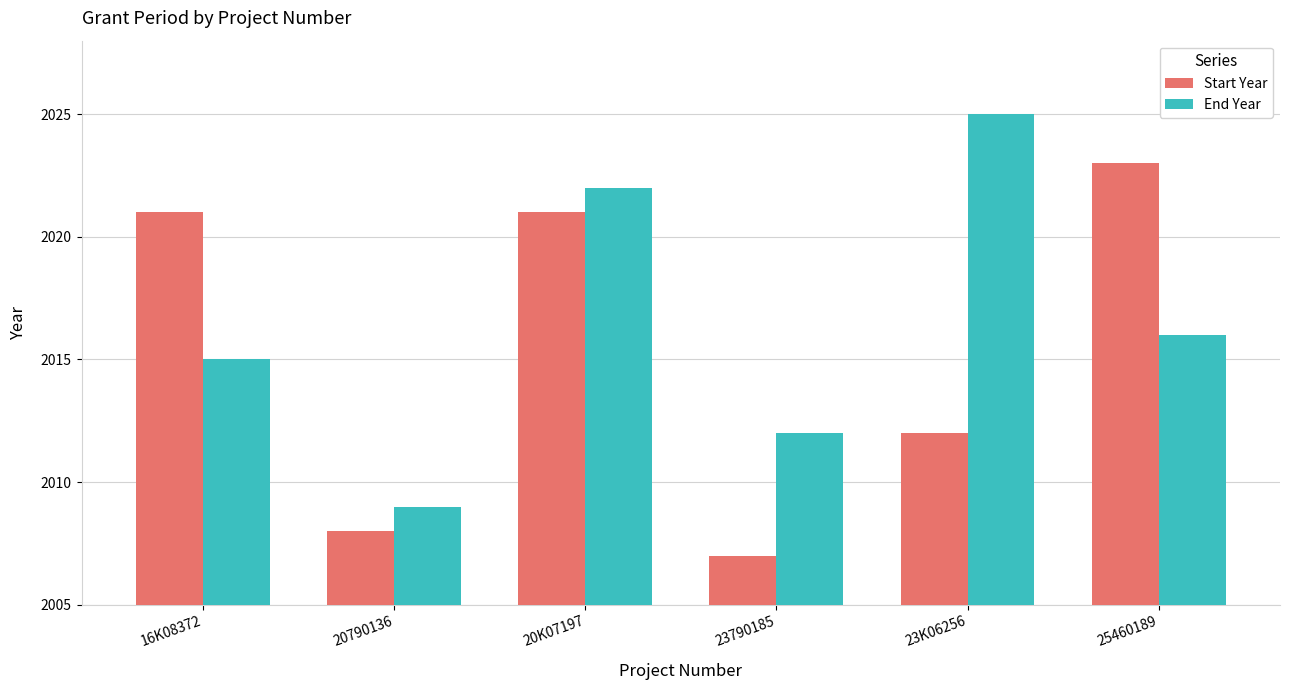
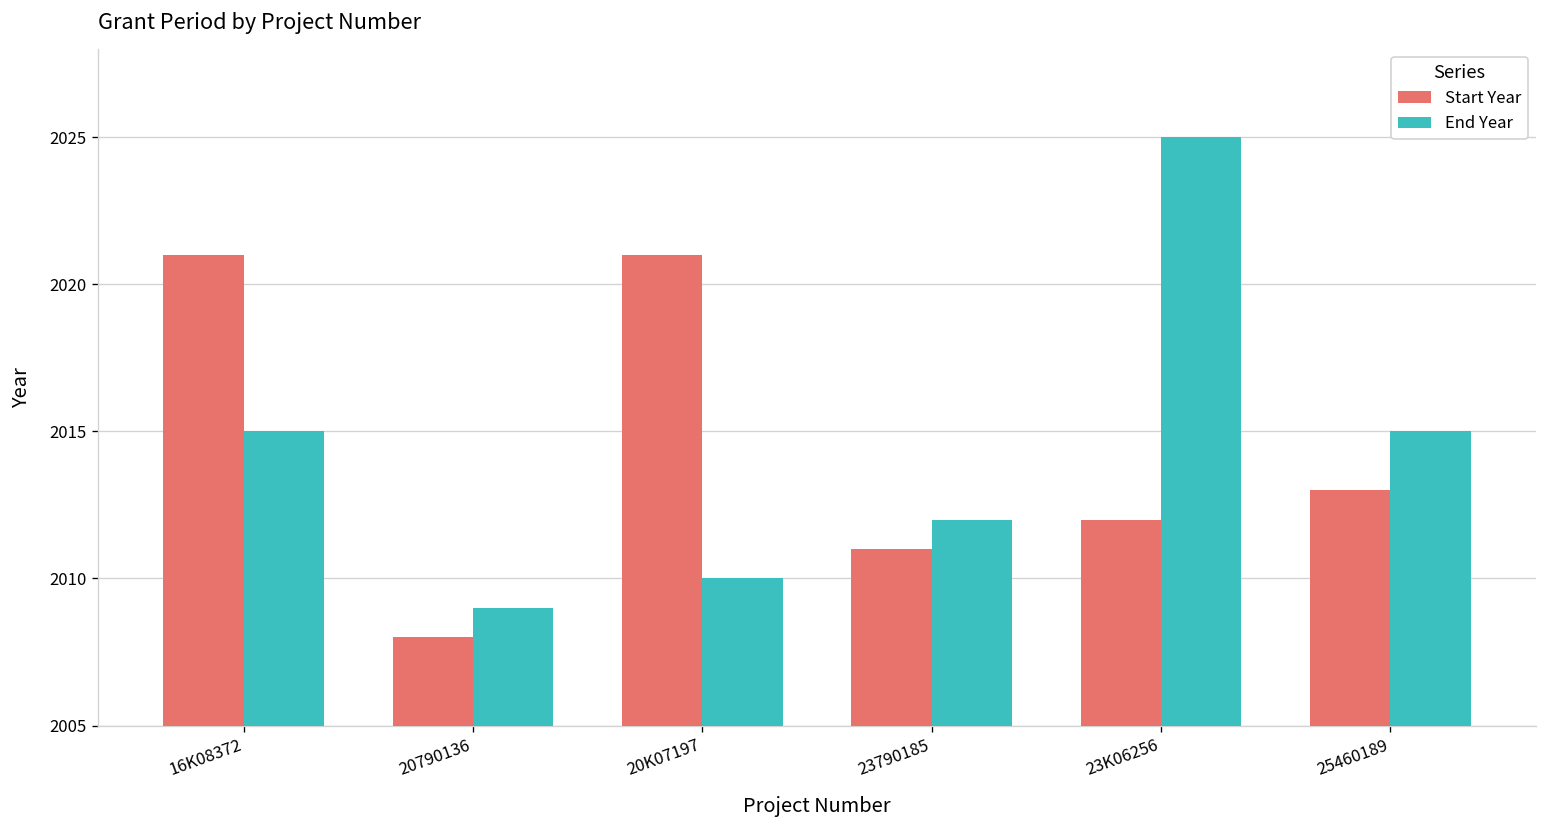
  {
    "Start Year": {
      "16K08372": 2021,
      "20790136": 2008,
      "20K07197": 2021,
-     "23790185": 2007,
+     "23790185": 2011,
      "23K06256": 2012,
-     "25460189": 2023
+     "25460189": 2013
    },
    "End Year": {
      "16K08372": 2015,
      "20790136": 2009,
-     "20K07197": 2022,
+     "20K07197": 2010,
      "23790185": 2012,
      "23K06256": 2025,
-     "25460189": 2016
+     "25460189": 2015
    }
  }
